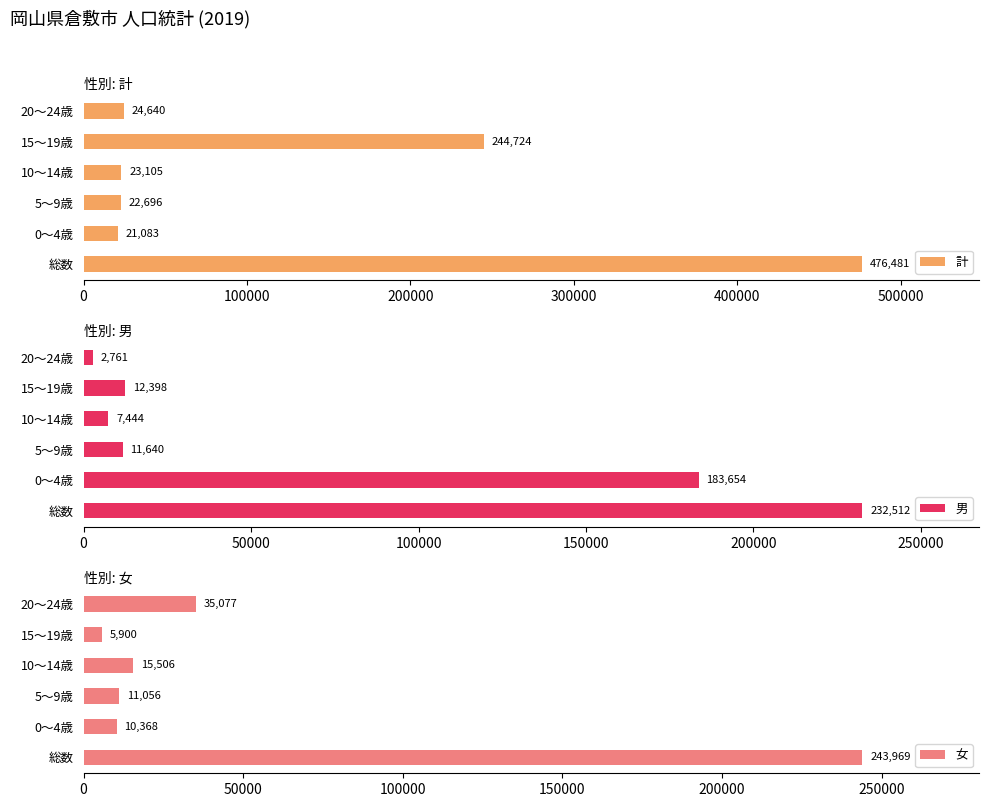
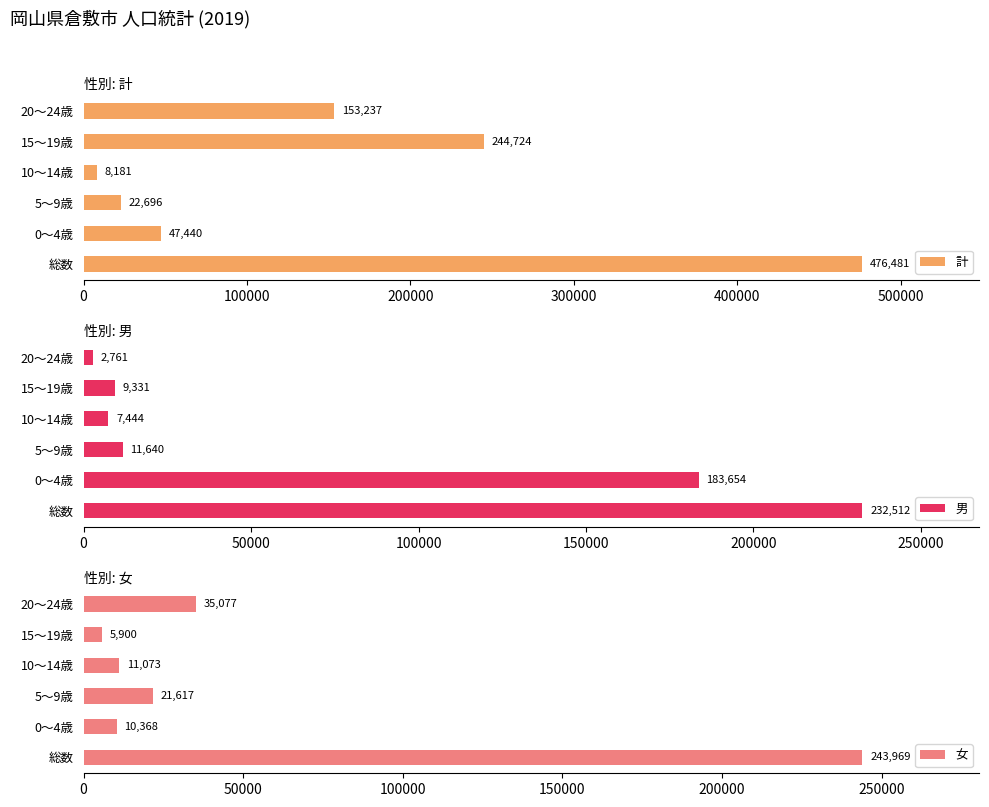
  {
    "性別: 計": {
-     "20～24歳": "24,640",
+     "20～24歳": "153,237",
      "15～19歳": "244,724",
-     "10～14歳": "23,105",
+     "10～14歳": "8,181",
      "5～9歳": "22,696",
-     "0～4歳": "21,083",
+     "0～4歳": "47,440",
      "総数": "476,481"
    },
    "性別: 男": {
      "20～24歳": "2,761",
-     "15～19歳": "12,398",
+     "15～19歳": "9,331",
      "10～14歳": "7,444",
      "5～9歳": "11,640",
      "0～4歳": "183,654",
      "総数": "232,512"
    },
    "性別: 女": {
      "20～24歳": "35,077",
      "15～19歳": "5,900",
-     "10～14歳": "15,506",
-     "5～9歳": "11,056",
+     "10～14歳": "11,073",
+     "5～9歳": "21,617",
      "0～4歳": "10,368",
      "総数": "243,969"
    }
  }
